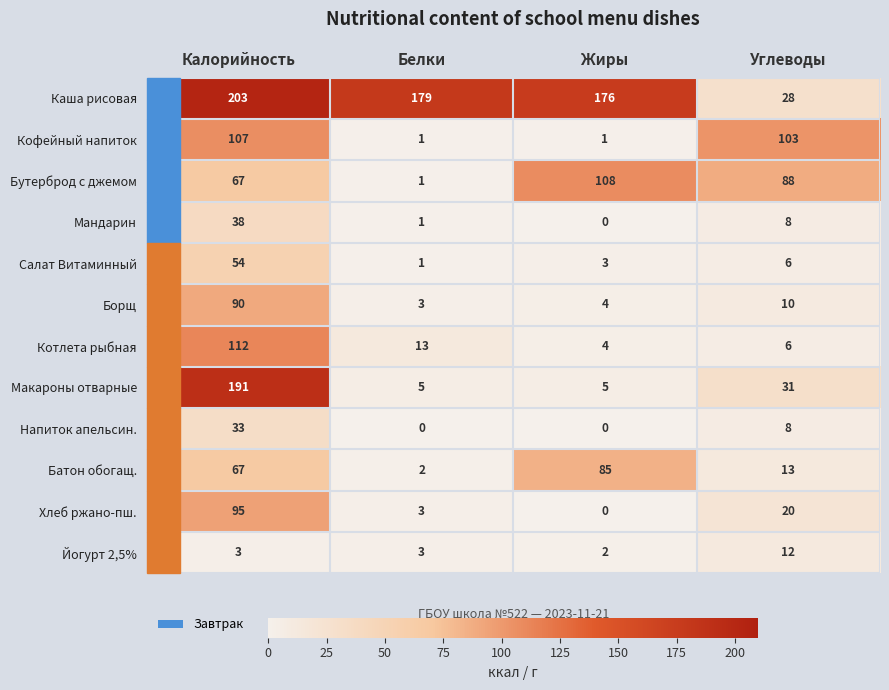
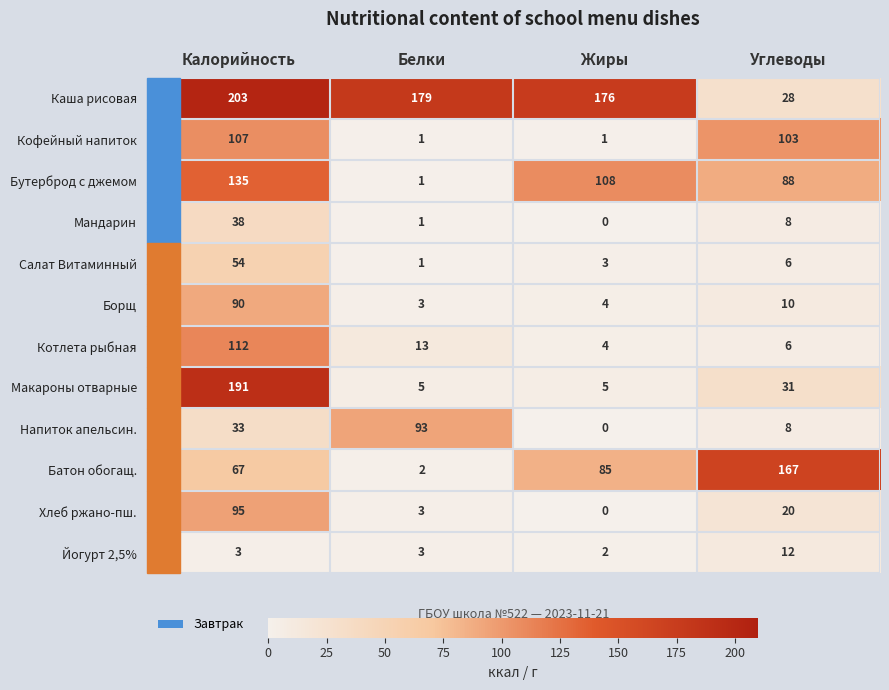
  {
    "Каша рисовая": {
      "Калорийность": 203,
      "Белки": 179,
      "Жиры": 176,
      "Углеводы": 28
    },
    "Кофейный напиток": {
      "Калорийность": 107,
      "Белки": 1,
      "Жиры": 1,
      "Углеводы": 103
    },
    "Бутерброд с джемом": {
-     "Калорийность": 67,
+     "Калорийность": 135,
      "Белки": 1,
      "Жиры": 108,
      "Углеводы": 88
    },
    "Мандарин": {
      "Калорийность": 38,
      "Белки": 1,
      "Жиры": 0,
      "Углеводы": 8
    },
    "Салат Витаминный": {
      "Калорийность": 54,
      "Белки": 1,
      "Жиры": 3,
      "Углеводы": 6
    },
    "Борщ": {
      "Калорийность": 90,
      "Белки": 3,
      "Жиры": 4,
      "Углеводы": 10
    },
    "Котлета рыбная": {
      "Калорийность": 112,
      "Белки": 13,
      "Жиры": 4,
      "Углеводы": 6
    },
    "Макароны отварные": {
      "Калорийность": 191,
      "Белки": 5,
      "Жиры": 5,
      "Углеводы": 31
    },
    "Напиток апельсин.": {
      "Калорийность": 33,
-     "Белки": 0,
+     "Белки": 93,
      "Жиры": 0,
      "Углеводы": 8
    },
    "Батон обогащ.": {
      "Калорийность": 67,
      "Белки": 2,
      "Жиры": 85,
-     "Углеводы": 13
+     "Углеводы": 167
    },
    "Хлеб ржано-пш.": {
      "Калорийность": 95,
      "Белки": 3,
      "Жиры": 0,
      "Углеводы": 20
    },
    "Йогурт 2,5%": {
      "Калорийность": 3,
      "Белки": 3,
      "Жиры": 2,
      "Углеводы": 12
    }
  }
